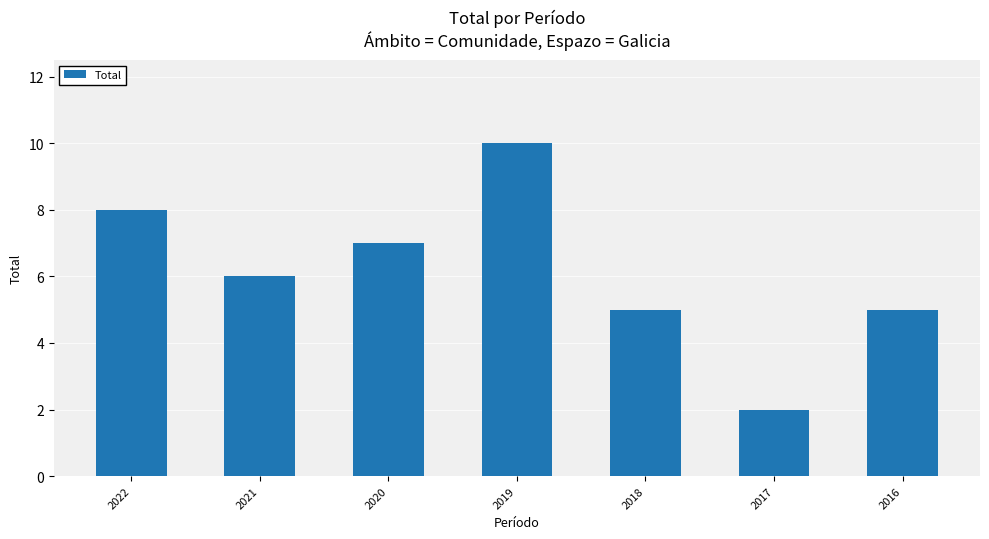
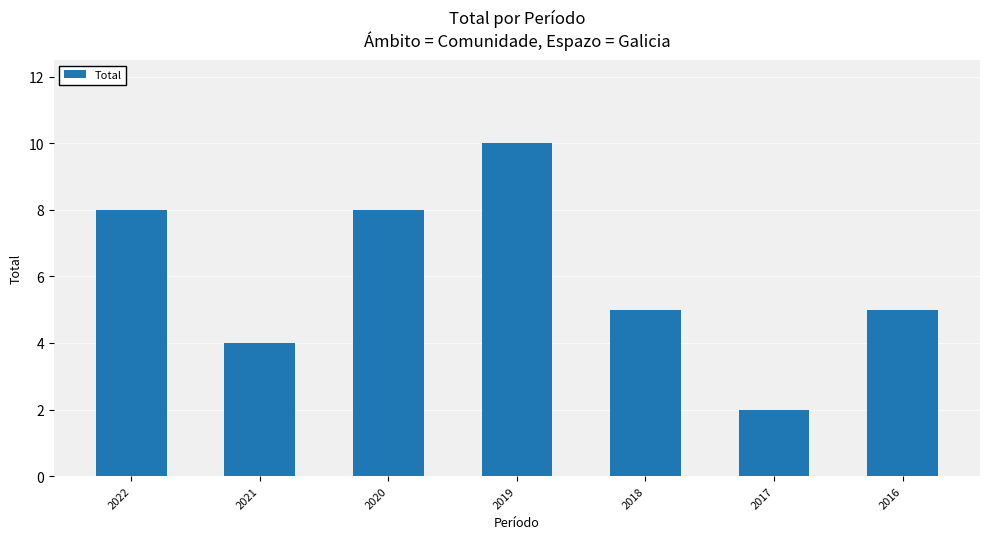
  {
    "2022": 8,
-   "2021": 6,
-   "2020": 7,
+   "2021": 4,
+   "2020": 8,
    "2019": 10,
    "2018": 5,
    "2017": 2,
    "2016": 5
  }
